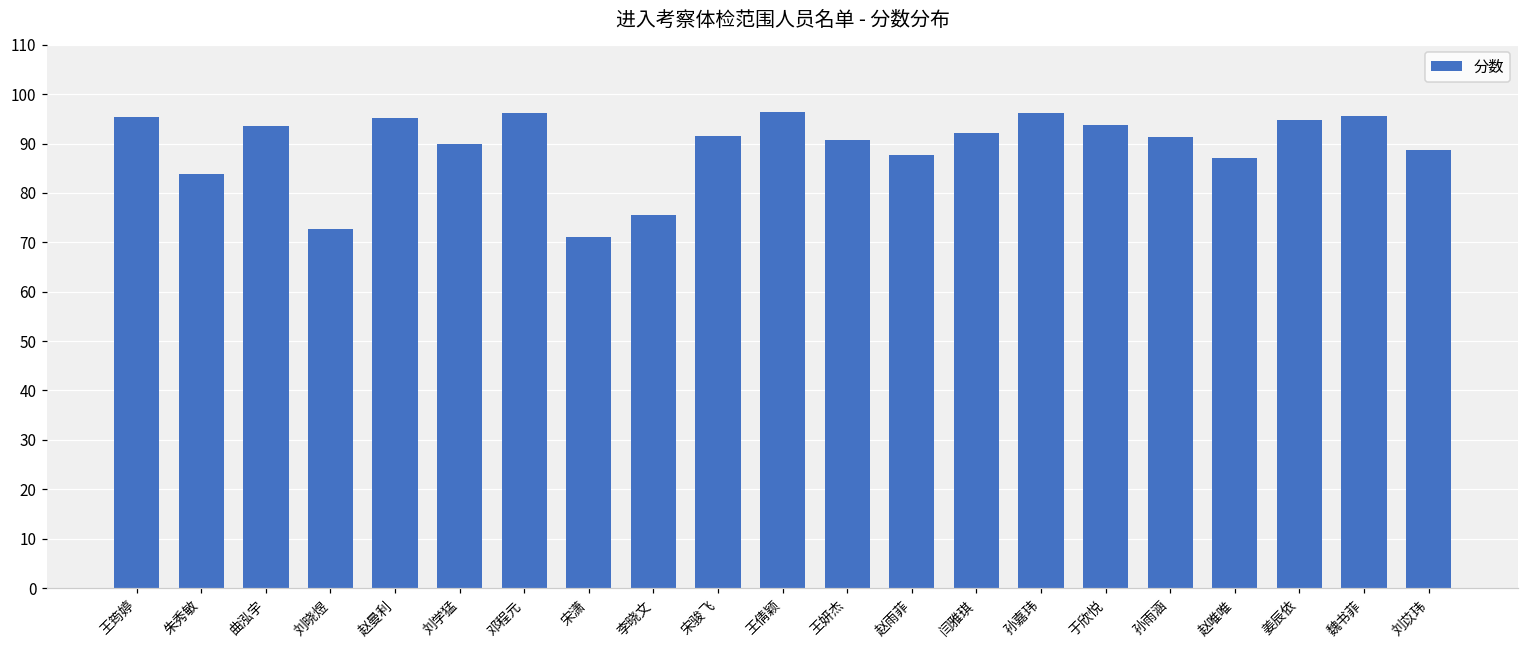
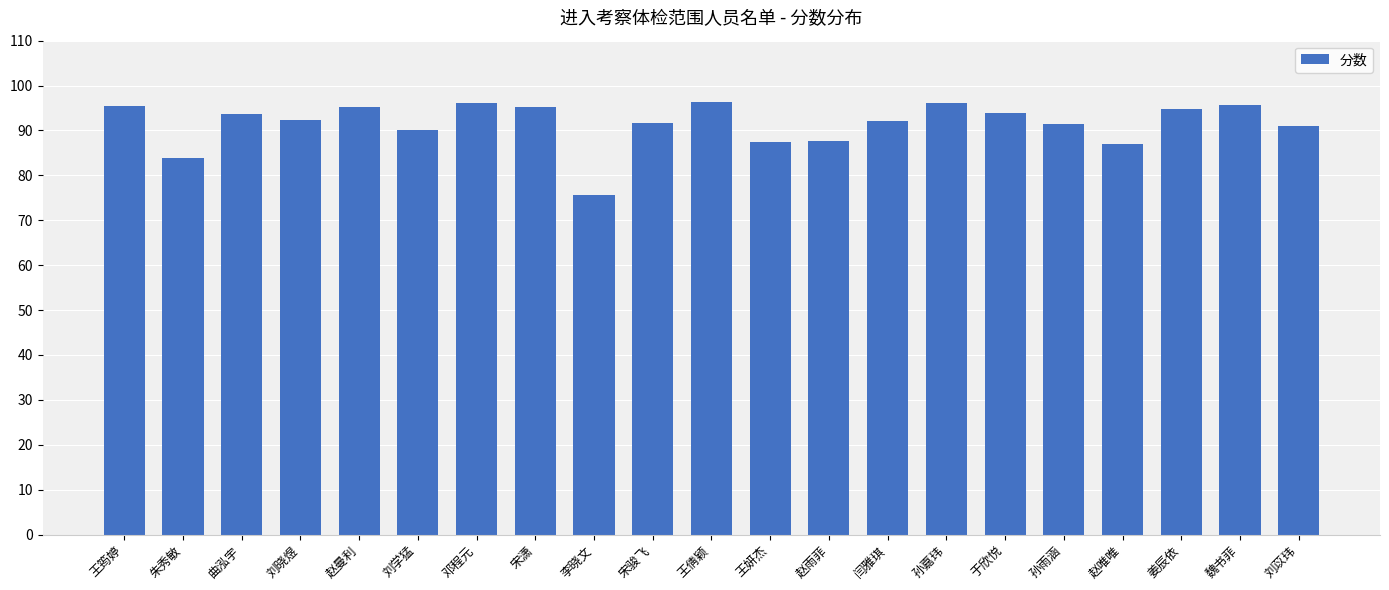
  {
    "王筠婷": 95,
    "朱秀敏": 84,
    "曲泓宇": 94,
-   "刘晓煜": 73,
+   "刘晓煜": 92,
    "赵曼利": 95,
    "刘学猛": 90,
    "邓程元": 96,
-   "宋潇": 71,
+   "宋潇": 95,
    "李晓文": 76,
    "宋骏飞": 92,
    "王倩颖": 96,
-   "王妍杰": 91,
+   "王妍杰": 87,
    "赵雨菲": 88,
    "闫雅琪": 92,
    "孙嘉玮": 96,
    "于欣悦": 94,
    "孙雨涵": 91,
    "赵唯唯": 87,
    "姜辰依": 95,
    "魏书菲": 96,
-   "刘苡玮": 89
+   "刘苡玮": 91
  }
